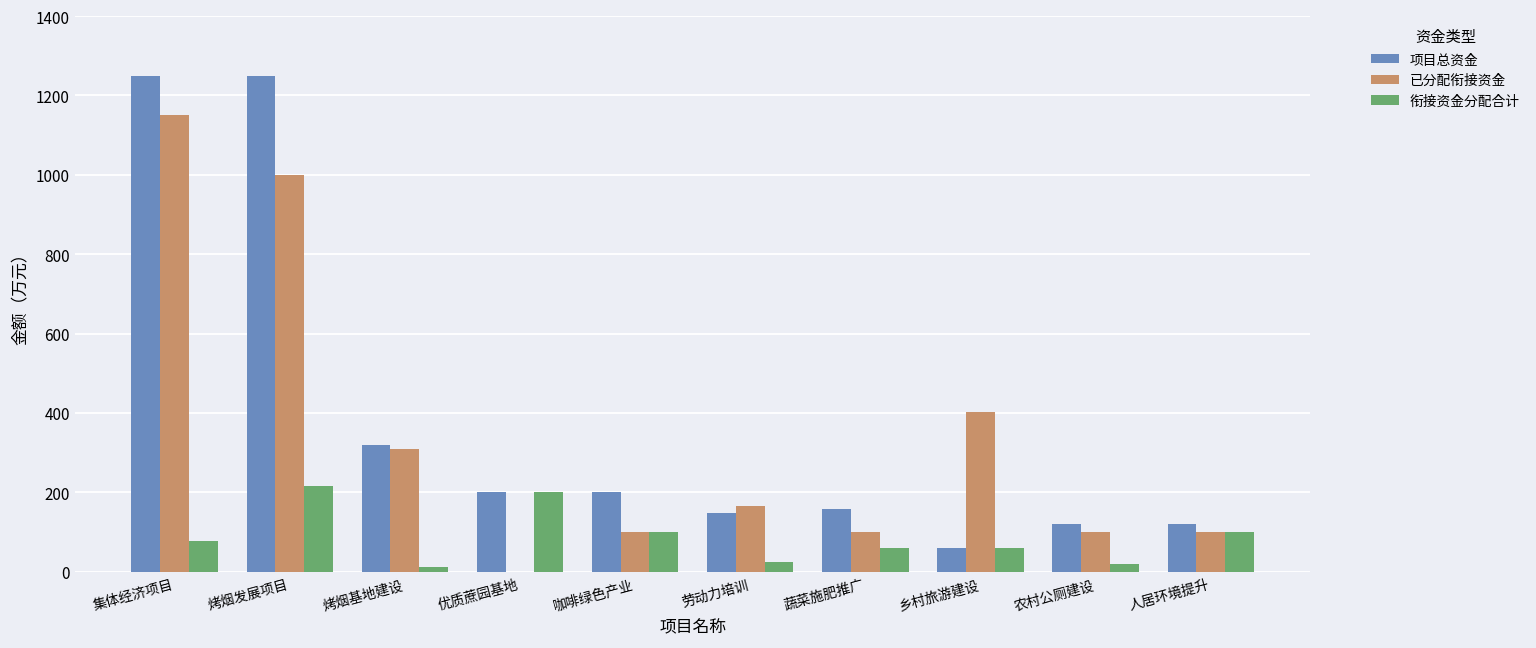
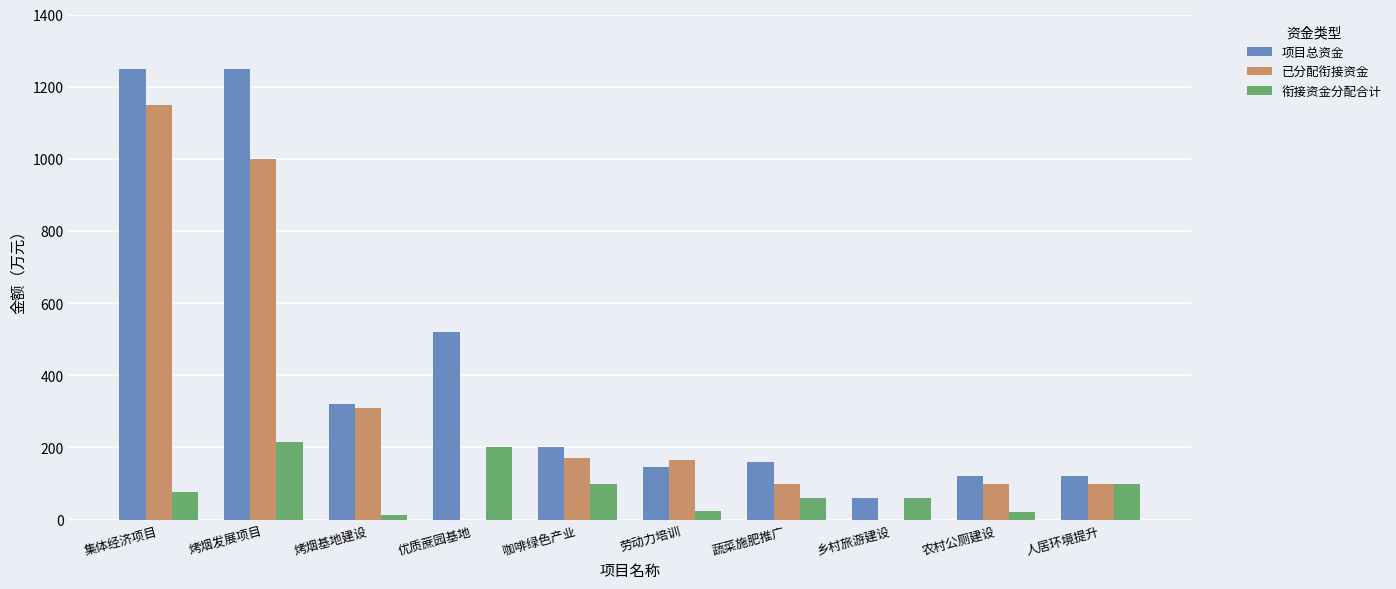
  {
    "项目总资金": {
      "集体经济项目": 1250,
      "烤烟发展项目": 1250,
      "烤烟基地建设": 320,
-     "优质蔗园基地": 200,
+     "优质蔗园基地": 520,
      "咖啡绿色产业": 200,
      "劳动力培训": 150,
      "蔬菜施肥推广": 160,
      "乡村旅游建设": 60,
      "农村公厕建设": 120,
      "人居环境提升": 120
    },
    "已分配衔接资金": {
      "集体经济项目": 1150,
      "烤烟发展项目": 1000,
      "烤烟基地建设": 310,
      "优质蔗园基地": 0,
-     "咖啡绿色产业": 100,
+     "咖啡绿色产业": 170,
      "劳动力培训": 170,
      "蔬菜施肥推广": 100,
-     "乡村旅游建设": 400,
+     "乡村旅游建设": 0,
      "农村公厕建设": 100,
      "人居环境提升": 100
    },
    "衔接资金分配合计": {
      "集体经济项目": 80,
      "烤烟发展项目": 220,
      "烤烟基地建设": 10,
      "优质蔗园基地": 200,
      "咖啡绿色产业": 100,
      "劳动力培训": 20,
      "蔬菜施肥推广": 60,
      "乡村旅游建设": 60,
      "农村公厕建设": 20,
      "人居环境提升": 100
    }
  }
